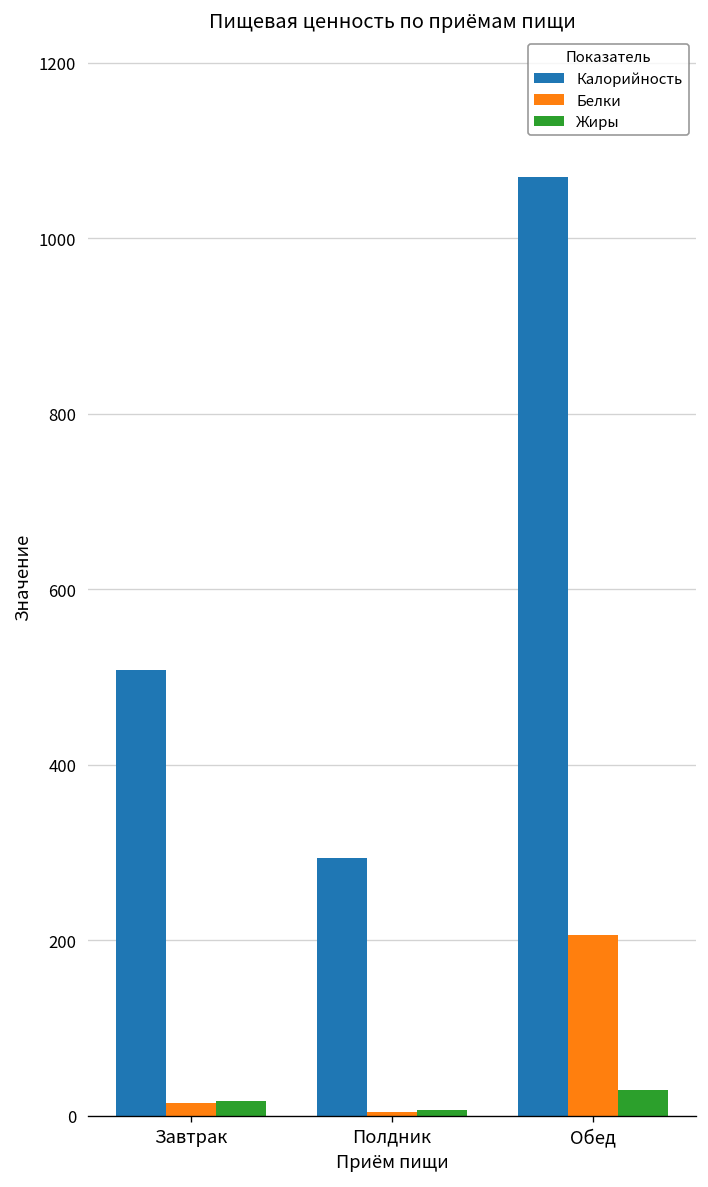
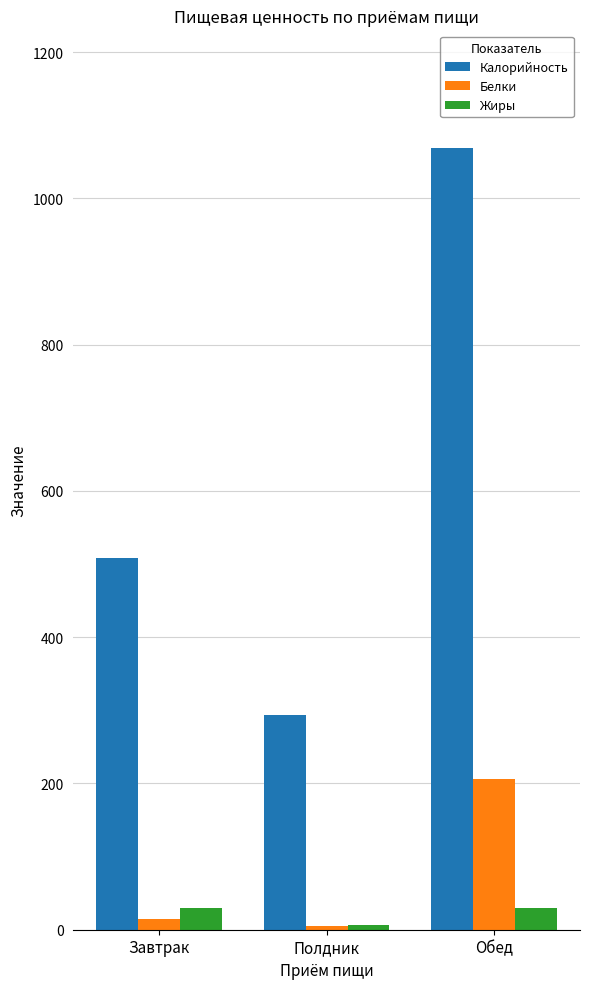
  {
    "Калорийность": {
      "Завтрак": 510,
      "Полдник": 290,
      "Обед": 1070
    },
    "Белки": {
      "Завтрак": 10,
      "Полдник": 0,
      "Обед": 210
    },
    "Жиры": {
-     "Завтрак": 20,
+     "Завтрак": 30,
      "Полдник": 10,
      "Обед": 30
    }
  }
